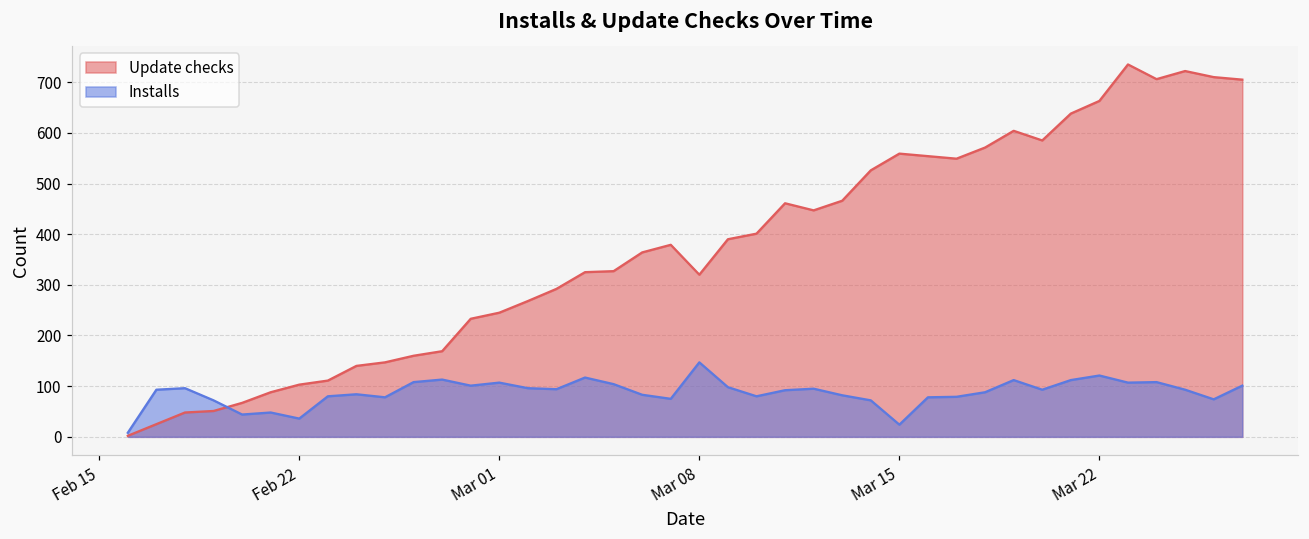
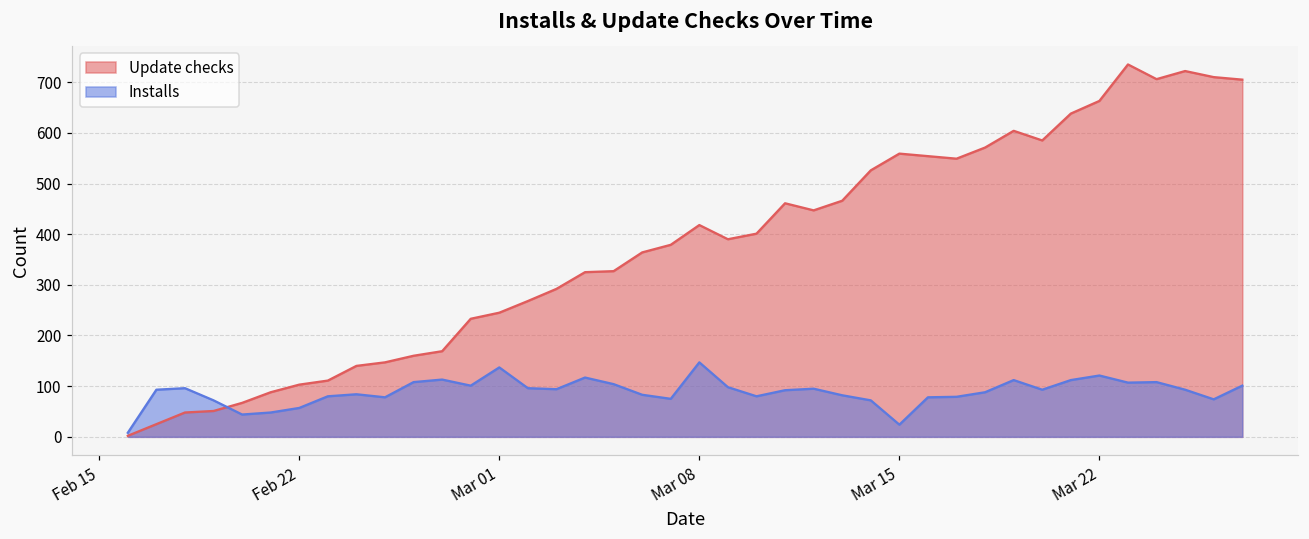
  {
    "Update checks": {
      "Feb 22": 100,
      "Mar 01": 250,
-     "Mar 08": 320,
+     "Mar 08": 420,
      "Mar 15": 560,
      "Mar 22": 660
    },
    "Installs": {
-     "Feb 22": 40,
-     "Mar 01": 110,
+     "Feb 22": 60,
+     "Mar 01": 140,
      "Mar 08": 150,
      "Mar 15": 20,
      "Mar 22": 120
    }
  }
